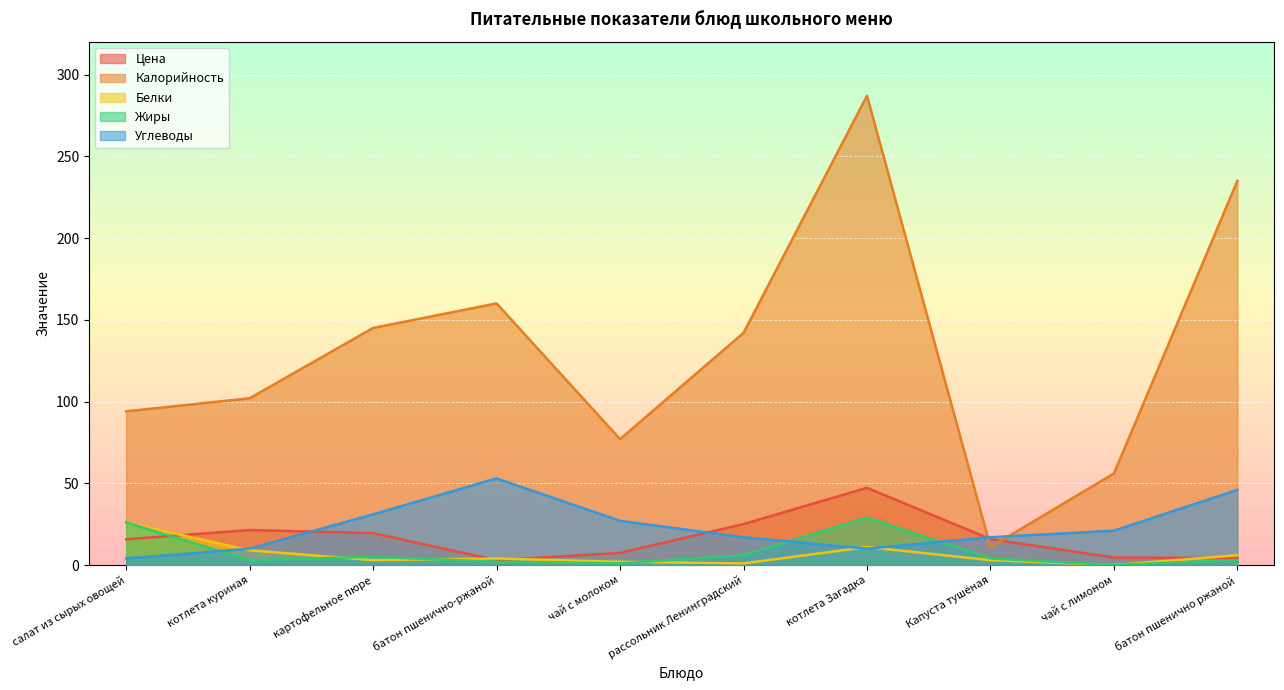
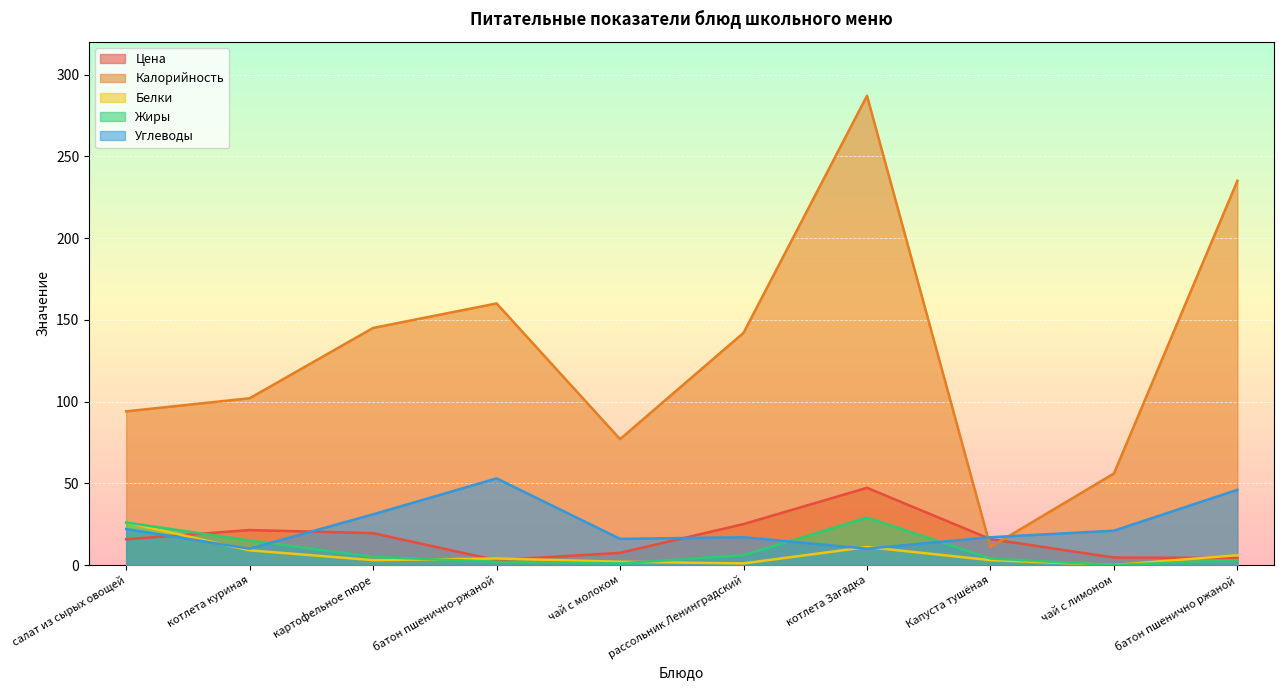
  {
    "Белки": {
      "картофельное пюре": 3,
      "рассольник Ленинградский": 1,
      "батон пшенично ржаной": 6
    },
    "Жиры": {
-     "котлета куриная": 3,
+     "котлета куриная": 15,
      "картофельное пюре": 5,
      "рассольник Ленинградский": 6,
      "котлета Загадка": 29
    },
    "Углеводы": {
-     "салат из сырых овощей": 4,
+     "салат из сырых овощей": 22,
      "картофельное пюре": 31,
      "батон пшенично-ржаной": 53,
-     "чай с молоком": 27,
+     "чай с молоком": 16,
      "рассольник Ленинградский": 17,
      "чай с лимоном": 21,
      "батон пшенично ржаной": 46
    }
  }
